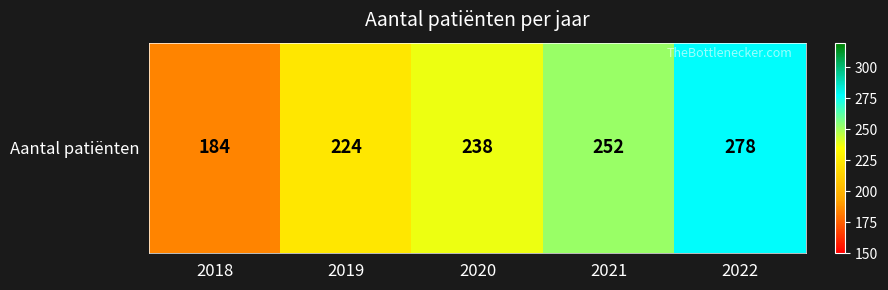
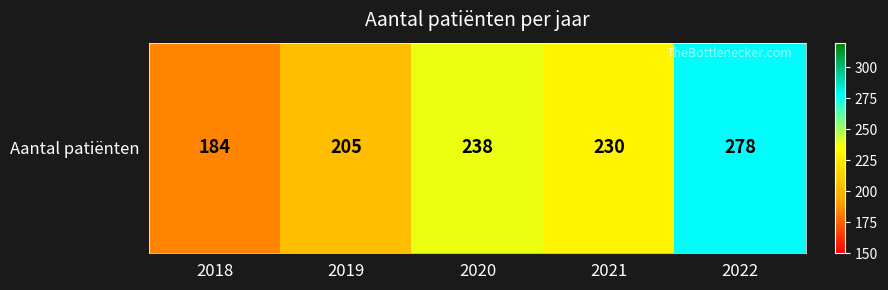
  {
    "Aantal patiënten": {
      "2018": 184,
-     "2019": 224,
+     "2019": 205,
      "2020": 238,
-     "2021": 252
+     "2021": 230
    }
  }
